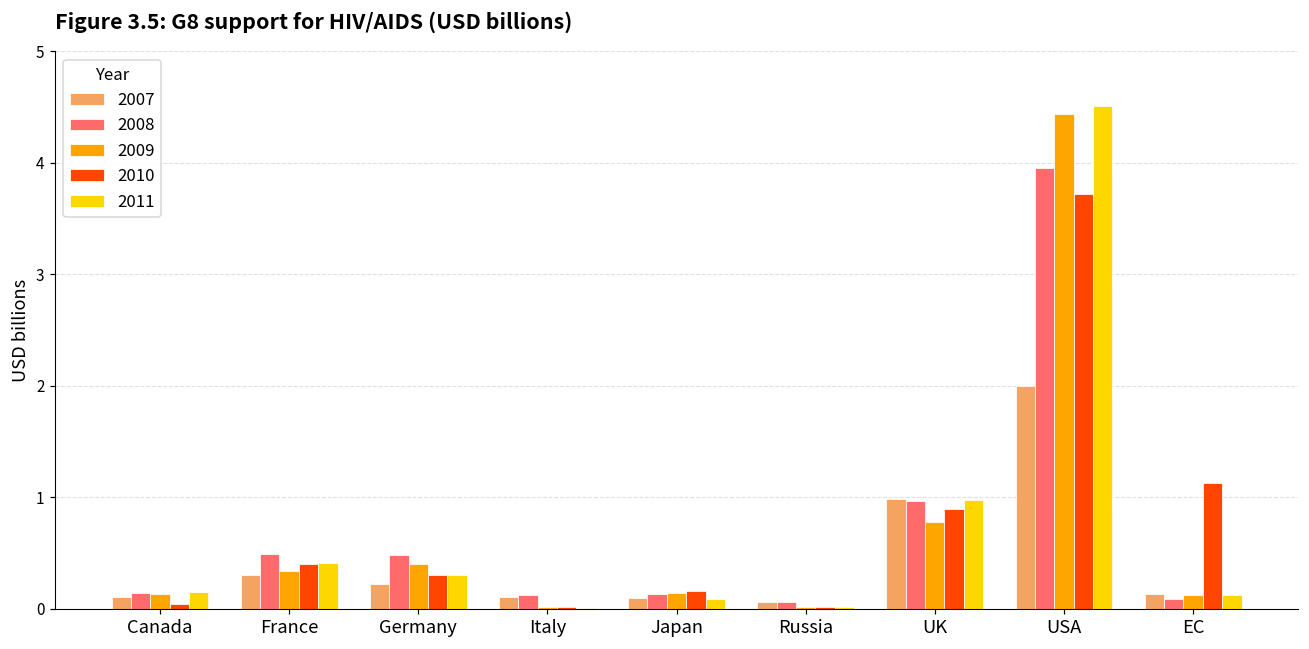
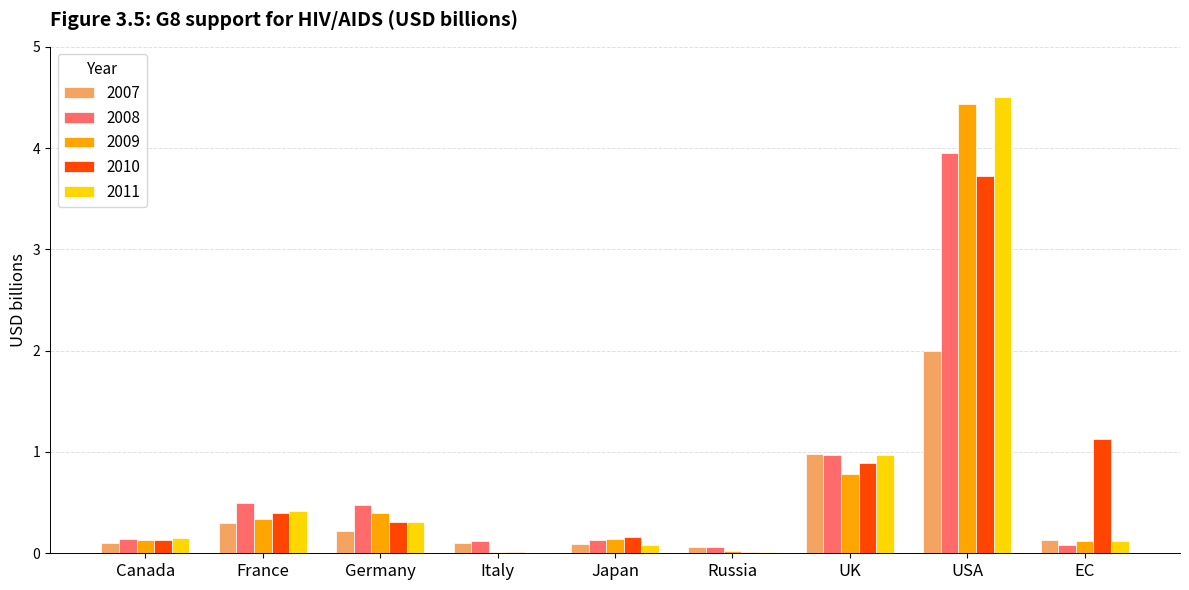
  {
    "2010": {
-     "Canada": 0.05,
+     "Canada": 0.14,
      "France": 0.40,
      "Germany": 0.31,
      "Japan": 0.16,
      "UK": 0.89,
      "USA": 3.72,
      "EC": 1.13
    }
  }
